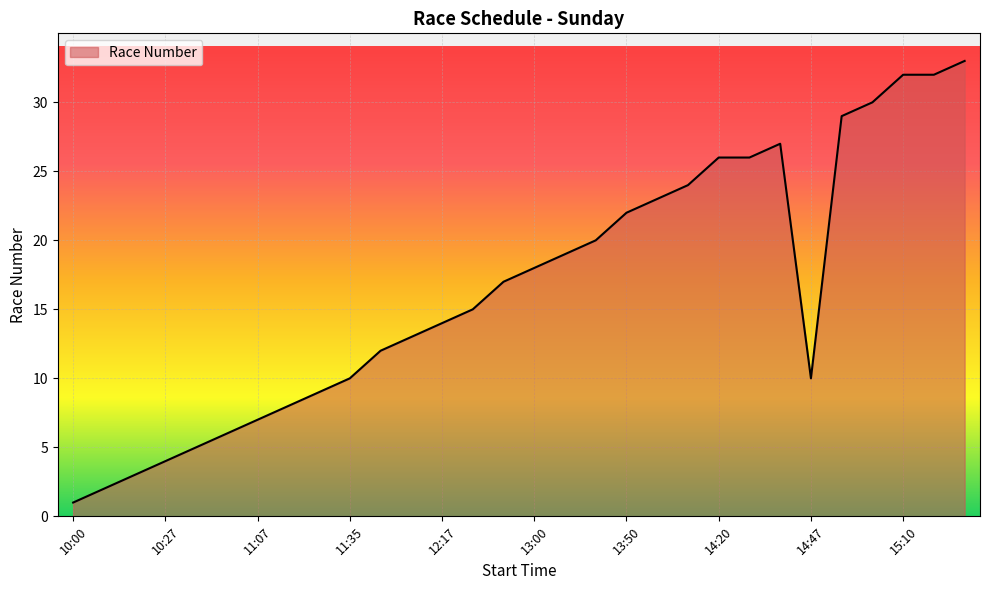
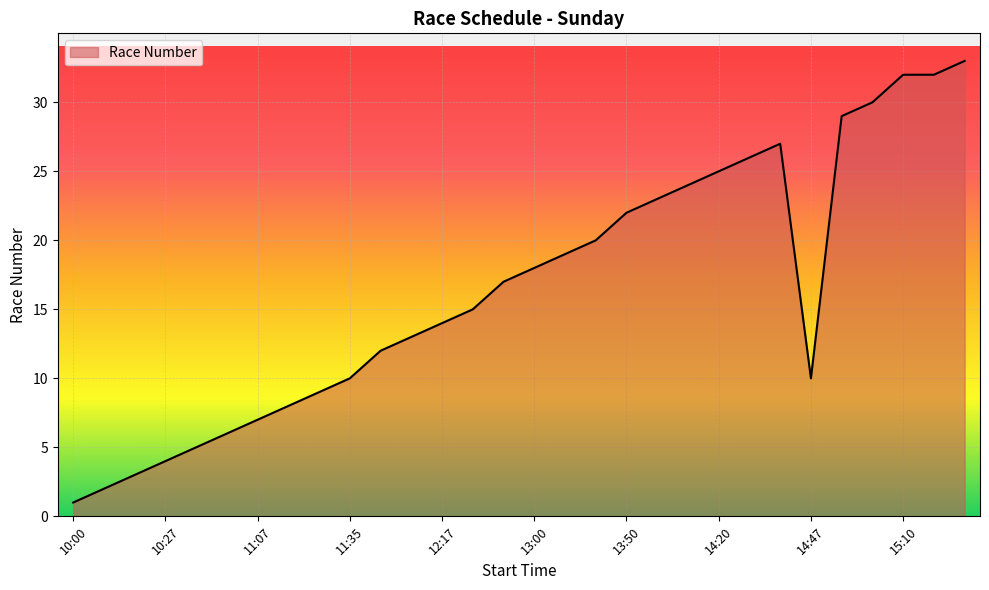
  {
    "10:00": 1,
    "10:27": 4,
    "11:07": 7,
    "11:35": 10,
    "12:17": 14,
    "13:00": 18,
    "13:50": 22,
-   "14:20": 26,
+   "14:20": 25,
    "14:47": 10,
    "15:10": 32
  }
